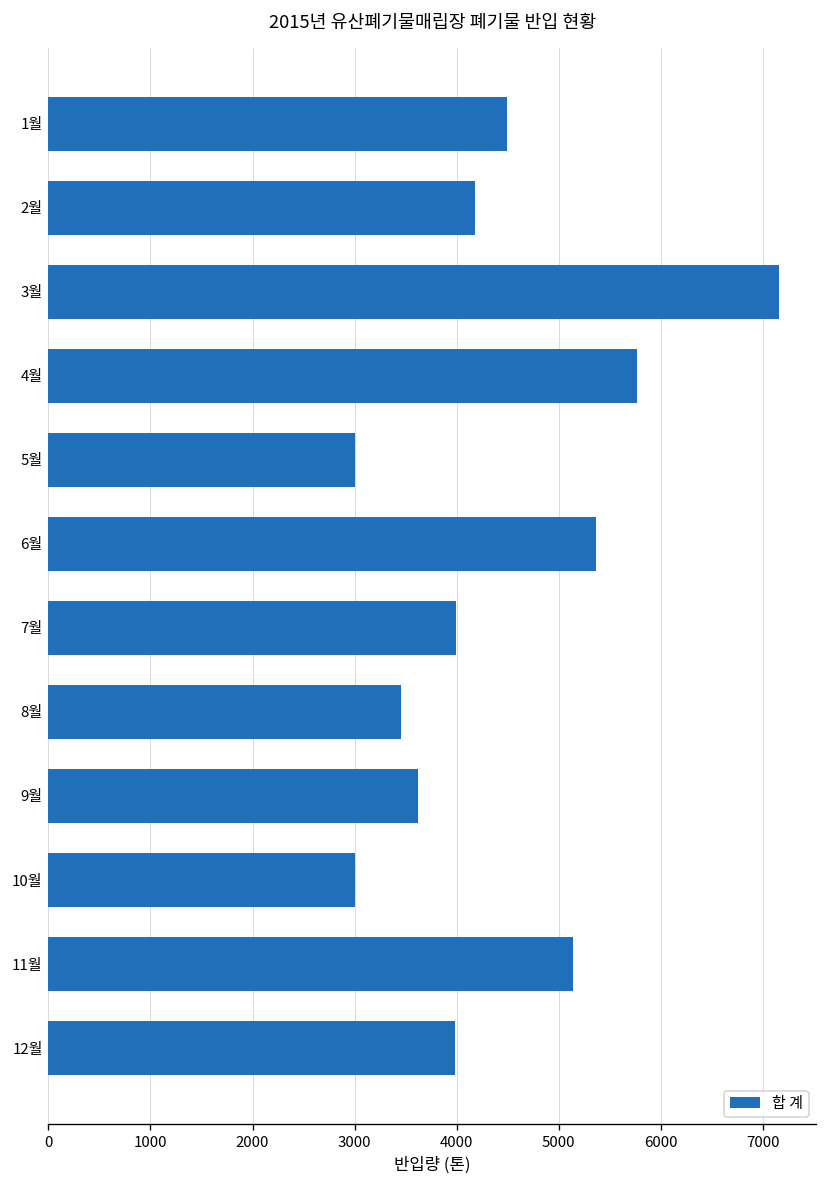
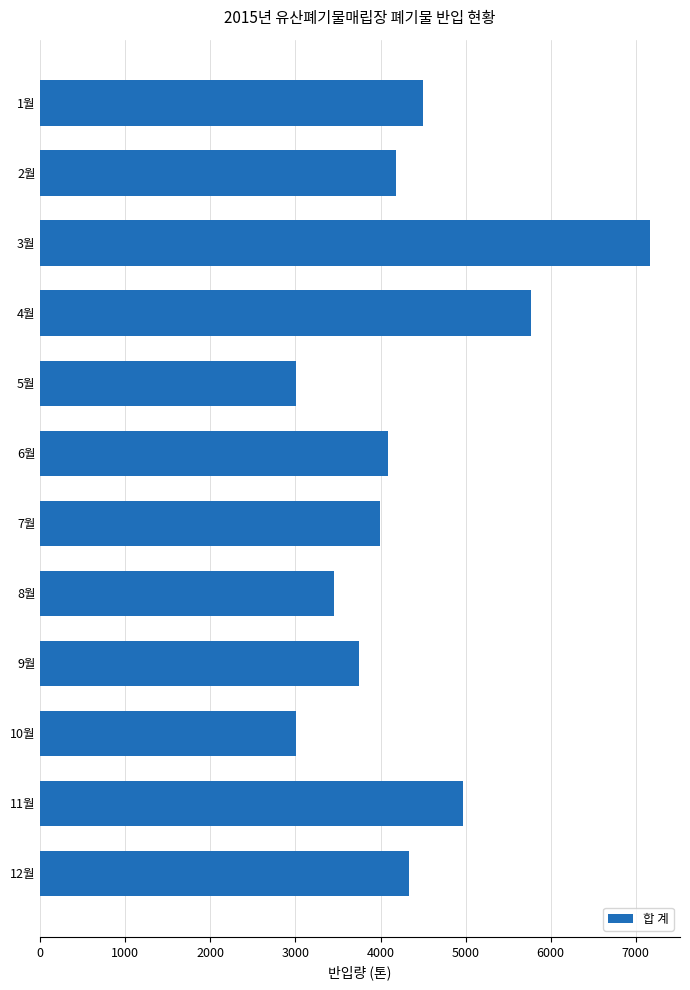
  {
    "1월": 4500,
    "2월": 4200,
    "3월": 7200,
    "4월": 5800,
    "5월": 3000,
-   "6월": 5400,
+   "6월": 4100,
    "7월": 4000,
    "8월": 3500,
-   "9월": 3600,
+   "9월": 3700,
    "10월": 3000,
-   "11월": 5100,
-   "12월": 4000
+   "11월": 5000,
+   "12월": 4300
  }
